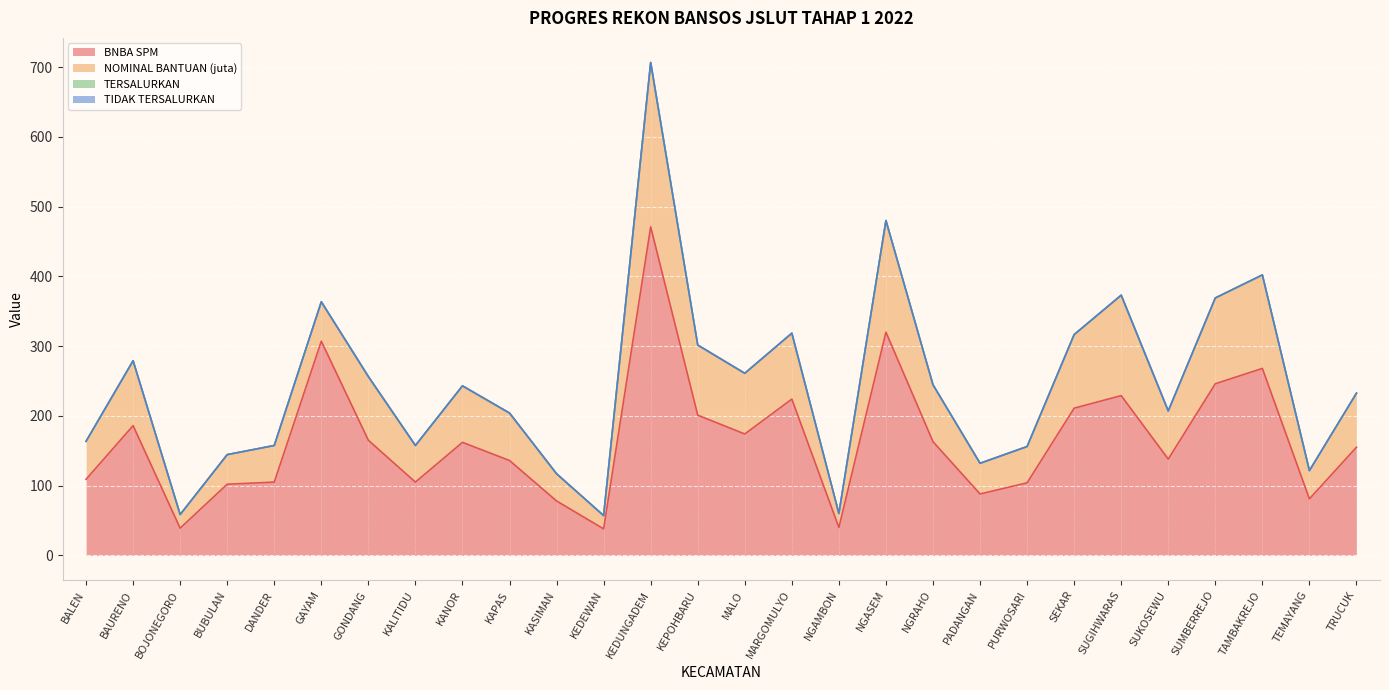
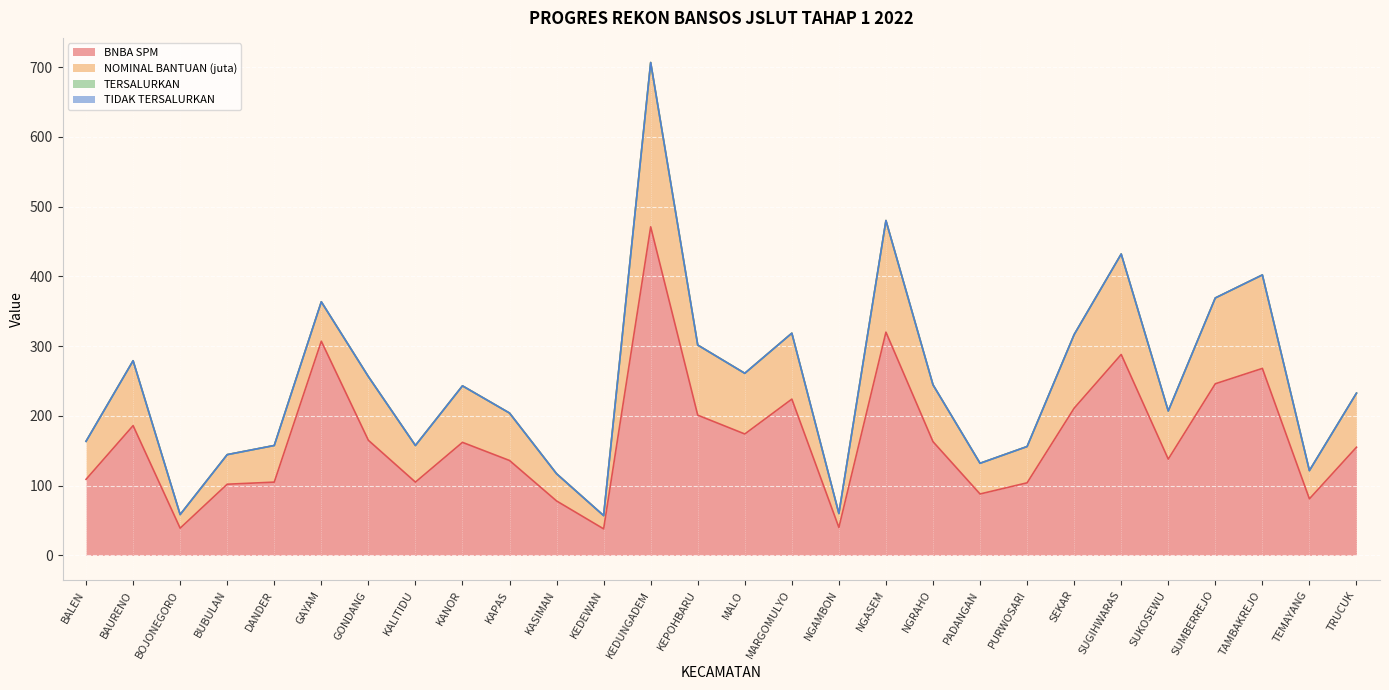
  {
    "BNBA SPM": {
      "BALEN": 110,
      "BAURENO": 190,
      "BOJONEGORO": 40,
      "BUBULAN": 100,
      "DANDER": 110,
      "GAYAM": 310,
      "GONDANG": 170,
      "KALITIDU": 110,
      "KANOR": 160,
      "KAPAS": 140,
      "KASIMAN": 80,
      "KEDEWAN": 40,
      "KEDUNGADEM": 470,
      "KEPOHBARU": 200,
      "MALO": 170,
      "MARGOMULYO": 220,
      "NGAMBON": 40,
      "NGASEM": 320,
      "NGRAHO": 160,
      "PADANGAN": 90,
      "PURWOSARI": 100,
      "SEKAR": 210,
-     "SUGIHWARAS": 230,
+     "SUGIHWARAS": 290,
      "SUKOSEWU": 140,
      "SUMBERREJO": 250,
      "TAMBAKREJO": 270,
      "TEMAYANG": 80,
      "TRUCUK": 160
    }
  }
